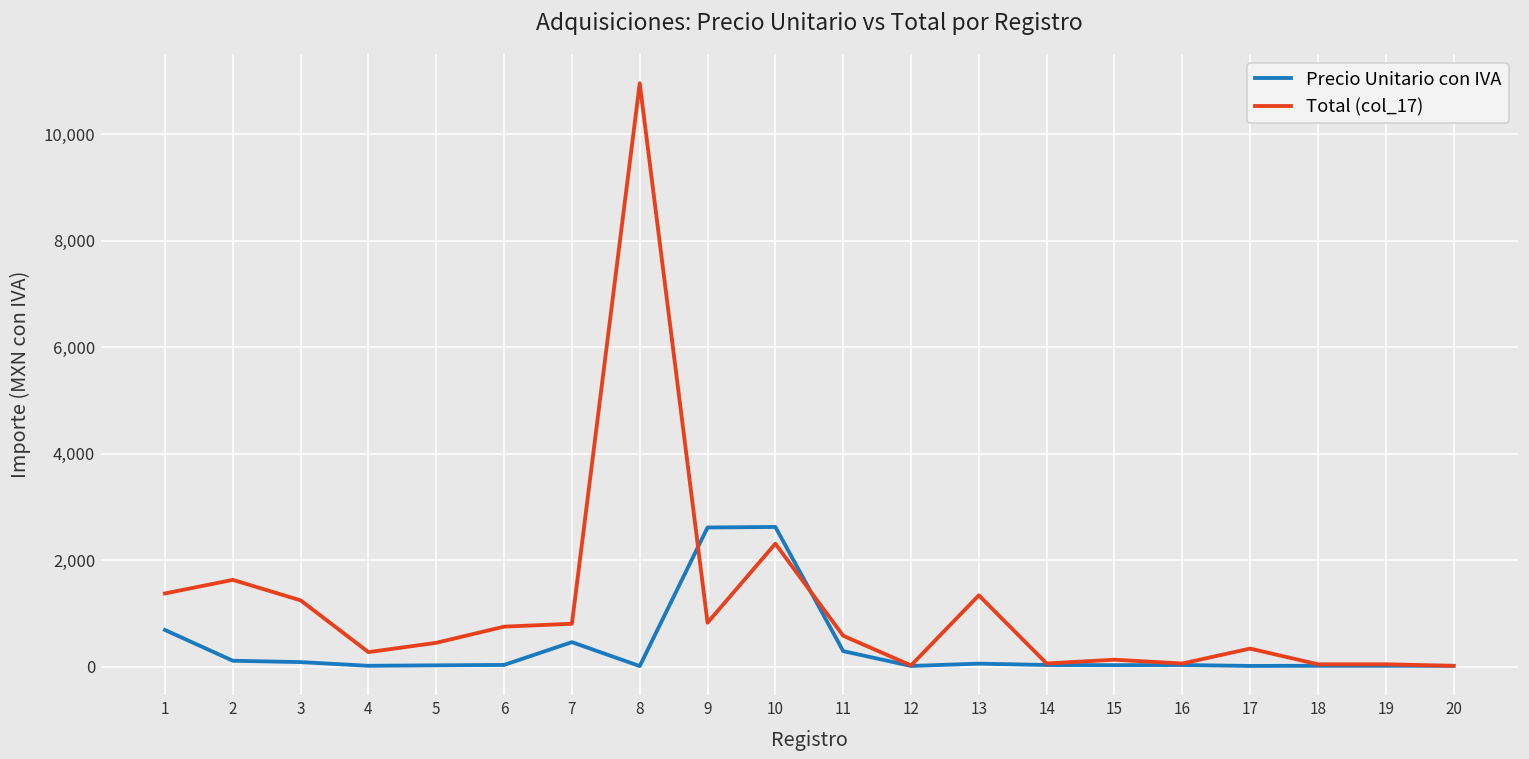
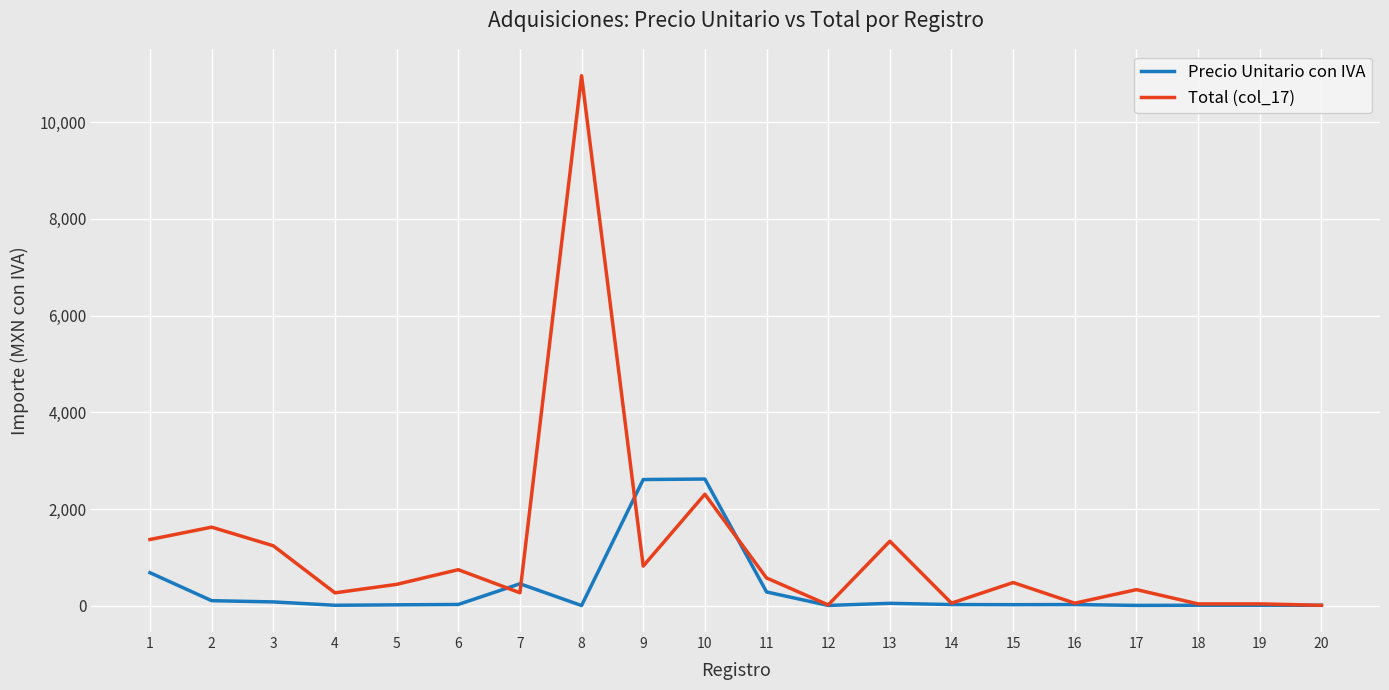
  {
    "Precio Unitario con IVA": {
      "1": "700",
      "2": "100",
      "3": "100",
      "4": "0",
      "5": "0",
      "6": "0",
      "7": "500",
      "8": "0",
      "9": "2,600",
      "10": "2,600",
      "11": "300",
      "13": "100",
      "15": "0",
      "17": "0"
    },
    "Total (col_17)": {
      "1": "1,400",
      "2": "1,600",
      "3": "1,200",
      "4": "300",
      "5": "400",
      "6": "700",
-     "7": "800",
+     "7": "300",
      "8": "11,000",
      "9": "800",
      "10": "2,300",
      "11": "600",
      "13": "1,300",
-     "15": "100",
+     "15": "500",
      "17": "300"
    }
  }
